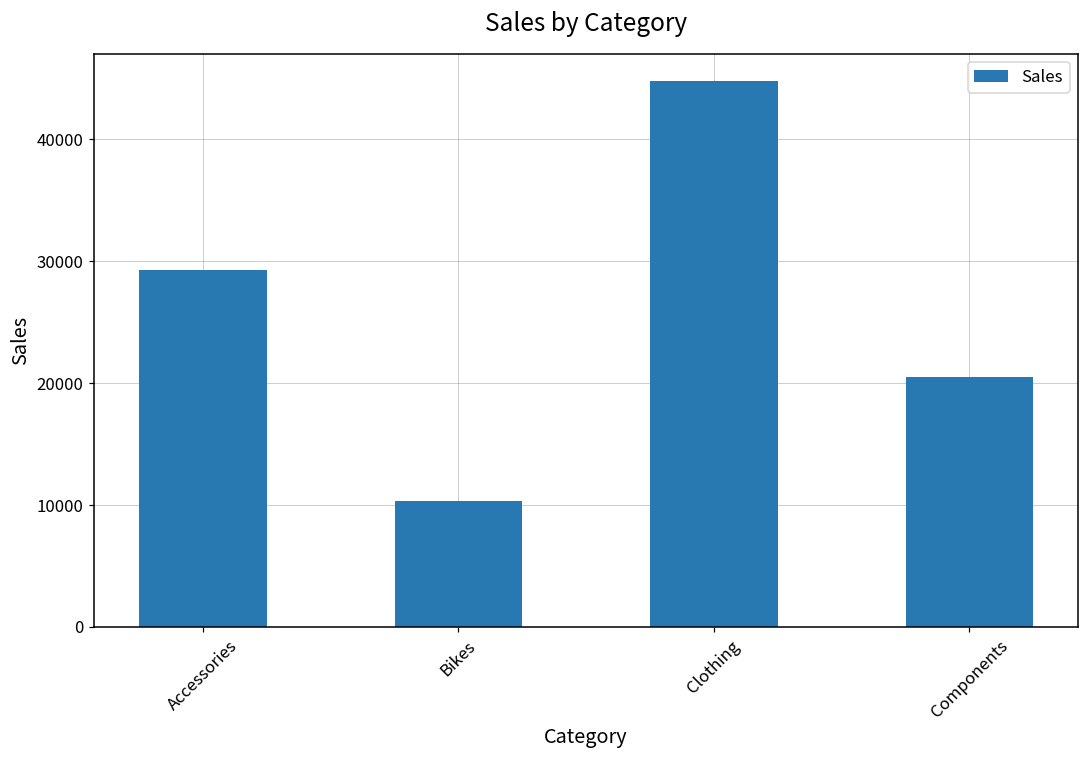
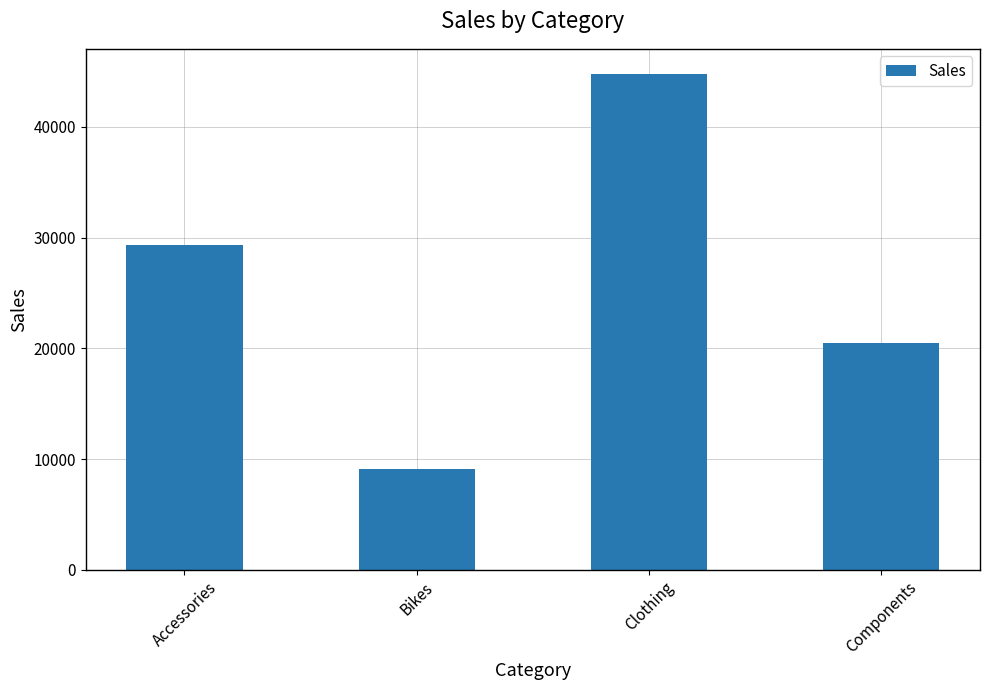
  {
    "Accessories": 29300,
-   "Bikes": 10300,
+   "Bikes": 9100,
    "Clothing": 44800,
    "Components": 20500
  }
